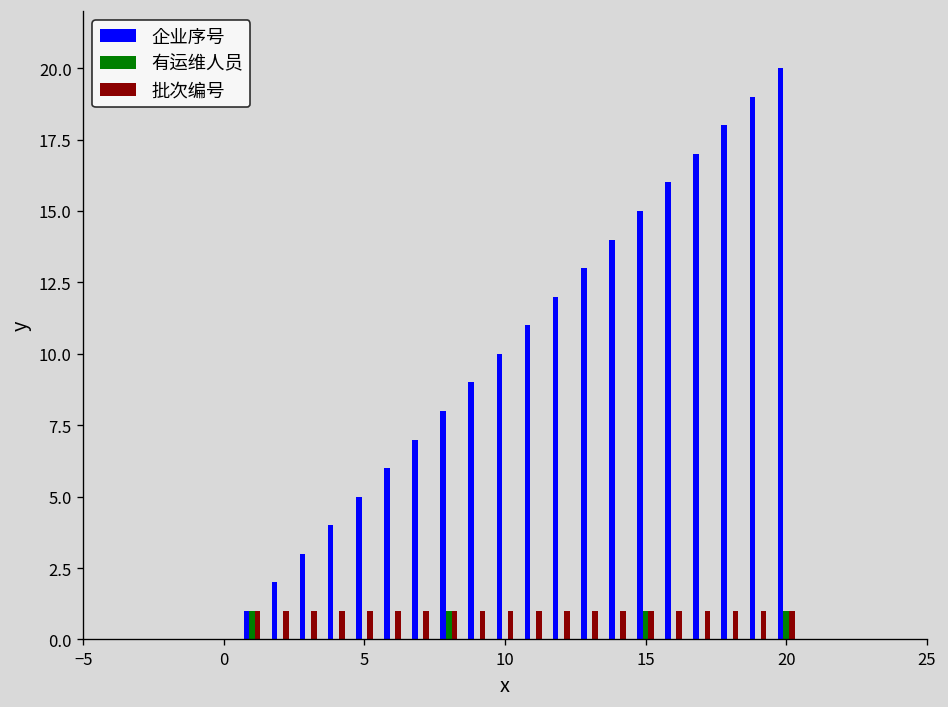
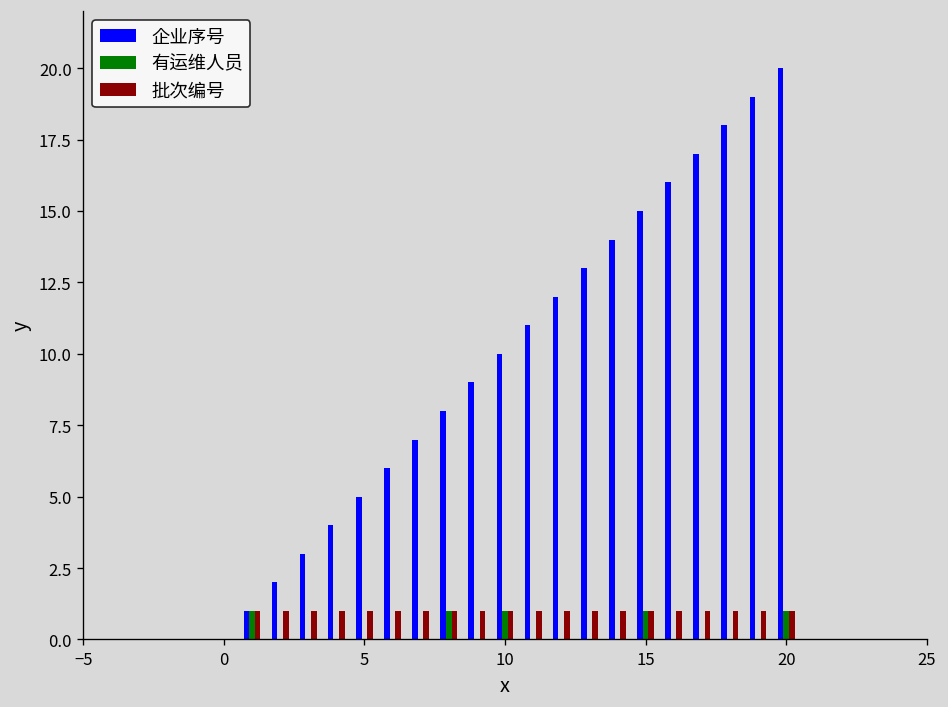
  {
    "有运维人员": {
      "5": 0,
-     "10": 0,
+     "10": 1,
      "15": 1,
      "20": 1
    }
  }
